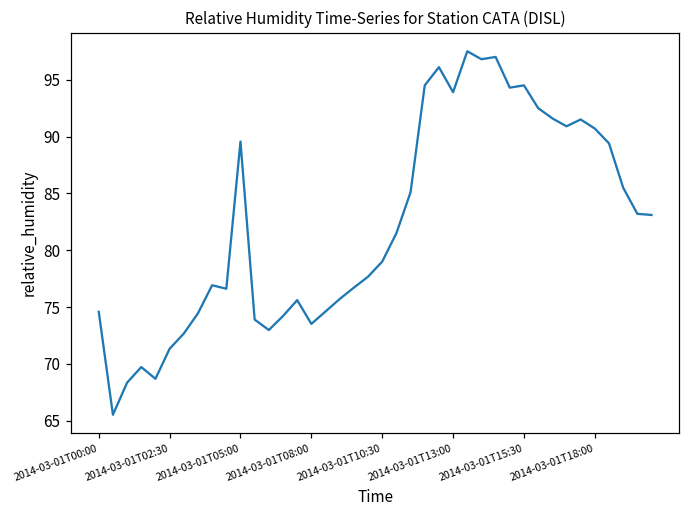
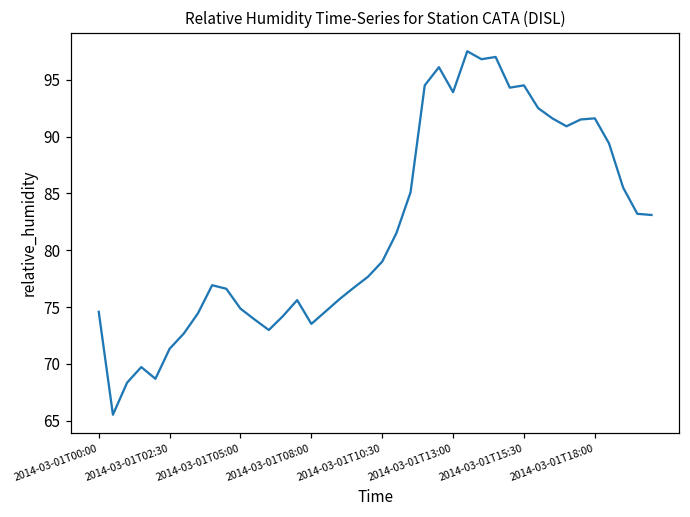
  {
    "2014-03-01T00:00": 74.6,
    "2014-03-01T02:30": 71.3,
-   "2014-03-01T05:00": 89.6,
+   "2014-03-01T05:00": 74.9,
    "2014-03-01T08:00": 73.5,
    "2014-03-01T10:30": 79.0,
    "2014-03-01T13:00": 93.9,
    "2014-03-01T15:30": 94.5,
-   "2014-03-01T18:00": 90.7
+   "2014-03-01T18:00": 91.6
  }
